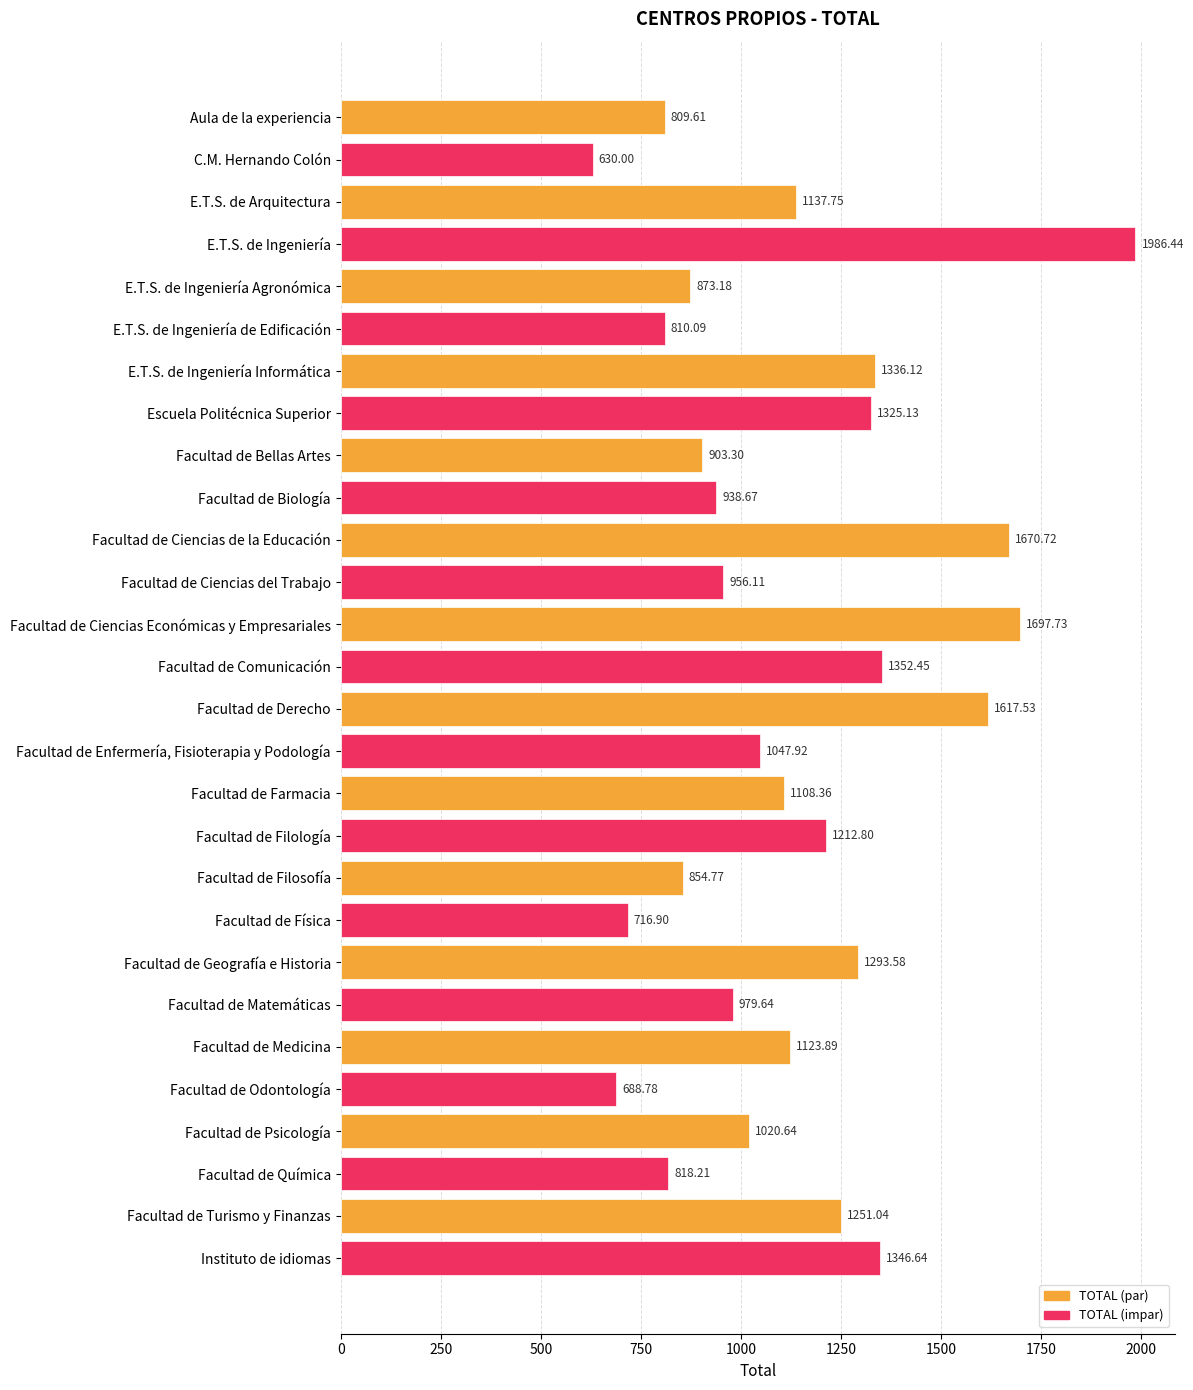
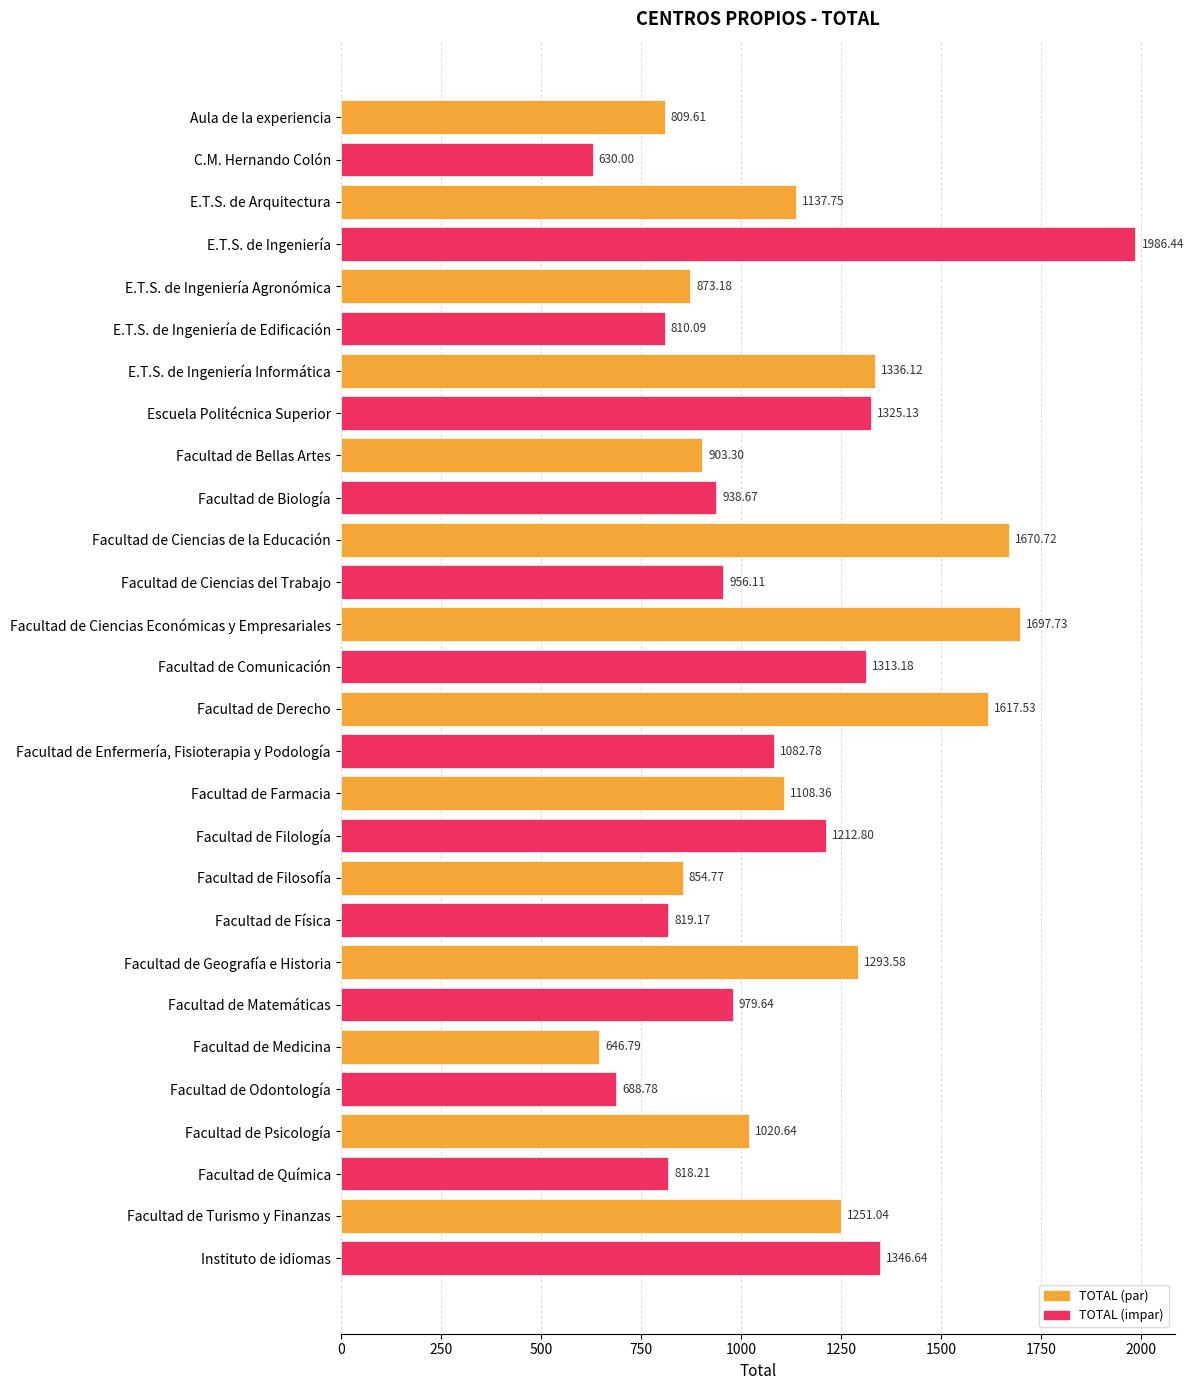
  {
    "Aula de la experiencia": 809.61,
    "C.M. Hernando Colón": 630.00,
    "E.T.S. de Arquitectura": 1137.75,
    "E.T.S. de Ingeniería": 1986.44,
    "E.T.S. de Ingeniería Agronómica": 873.18,
    "E.T.S. de Ingeniería de Edificación": 810.09,
    "E.T.S. de Ingeniería Informática": 1336.12,
    "Escuela Politécnica Superior": 1325.13,
    "Facultad de Bellas Artes": 903.30,
    "Facultad de Biología": 938.67,
    "Facultad de Ciencias de la Educación": 1670.72,
    "Facultad de Ciencias del Trabajo": 956.11,
    "Facultad de Ciencias Económicas y Empresariales": 1697.73,
-   "Facultad de Comunicación": 1352.45,
+   "Facultad de Comunicación": 1313.18,
    "Facultad de Derecho": 1617.53,
-   "Facultad de Enfermería, Fisioterapia y Podología": 1047.92,
+   "Facultad de Enfermería, Fisioterapia y Podología": 1082.78,
    "Facultad de Farmacia": 1108.36,
    "Facultad de Filología": 1212.80,
    "Facultad de Filosofía": 854.77,
-   "Facultad de Física": 716.90,
+   "Facultad de Física": 819.17,
    "Facultad de Geografía e Historia": 1293.58,
    "Facultad de Matemáticas": 979.64,
-   "Facultad de Medicina": 1123.89,
+   "Facultad de Medicina": 646.79,
    "Facultad de Odontología": 688.78,
    "Facultad de Psicología": 1020.64,
    "Facultad de Química": 818.21,
    "Facultad de Turismo y Finanzas": 1251.04,
    "Instituto de idiomas": 1346.64
  }
